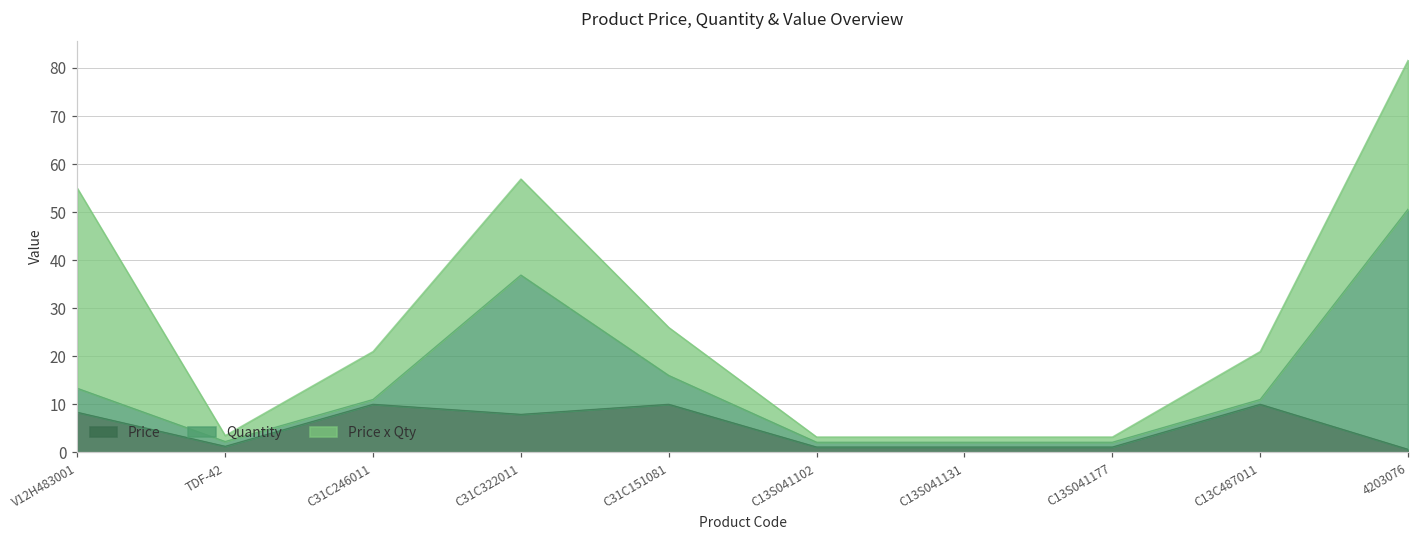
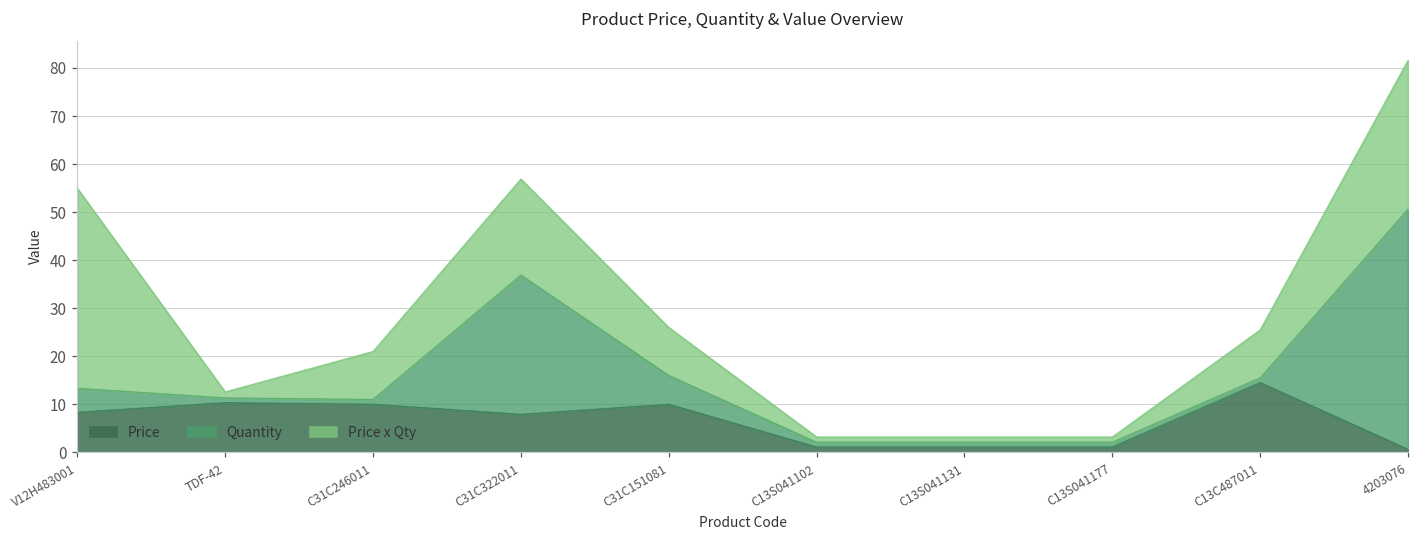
  {
    "Price": {
      "V12H483001": 8,
-     "TDF-42": 1,
+     "TDF-42": 10,
      "C31C246011": 10,
      "C31C322011": 8,
      "C31C151081": 10,
      "C13S041102": 1,
      "C13S041131": 1,
      "C13S041177": 1,
-     "C13C487011": 10,
+     "C13C487011": 15,
      "4203076": 1
    },
    "Quantity": {
      "V12H483001": 5,
      "TDF-42": 1,
      "C31C246011": 1,
      "C31C322011": 29,
      "C31C151081": 6,
      "C13S041102": 1,
      "C13S041131": 1,
      "C13S041177": 1,
      "C13C487011": 1,
      "4203076": 50
    },
    "Price x Qty": {
      "V12H483001": 42,
      "TDF-42": 1,
      "C31C246011": 10,
      "C31C322011": 20,
      "C31C151081": 10,
      "C13S041102": 1,
      "C13S041131": 1,
      "C13S041177": 1,
      "C13C487011": 10,
      "4203076": 31
    }
  }
